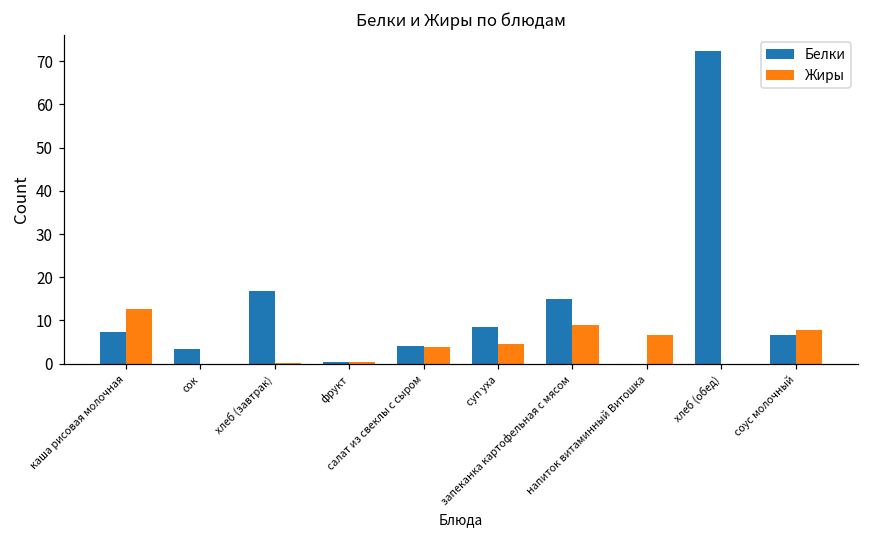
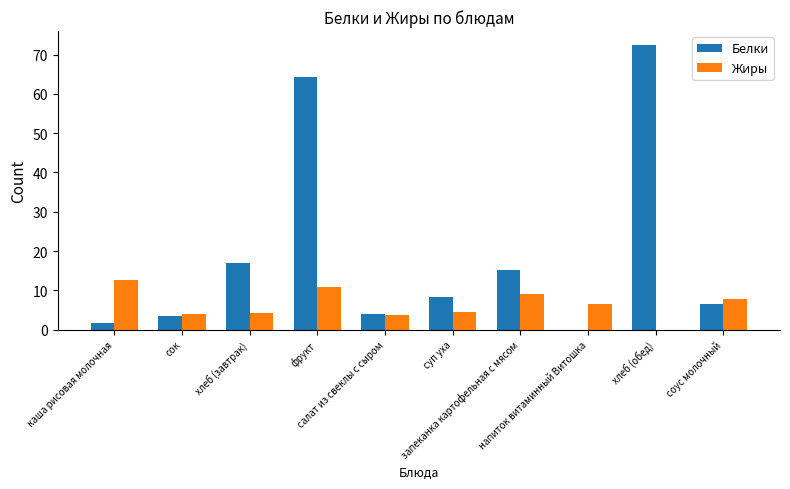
  {
    "Белки": {
-     "каша рисовая молочная": 7,
+     "каша рисовая молочная": 2,
      "сок": 4,
      "хлеб (завтрак)": 17,
-     "фрукт": 0,
+     "фрукт": 64,
      "салат из свеклы с сыром": 4,
      "суп уха": 8,
      "запеканка картофельная с мясом": 15,
      "напиток витаминный Витошка": 0,
      "хлеб (обед)": 72,
      "соус молочный": 7
    },
    "Жиры": {
      "каша рисовая молочная": 13,
-     "сок": 0,
-     "хлеб (завтрак)": 0,
-     "фрукт": 0,
+     "сок": 4,
+     "хлеб (завтрак)": 4,
+     "фрукт": 11,
      "салат из свеклы с сыром": 4,
      "суп уха": 4,
      "запеканка картофельная с мясом": 9,
      "напиток витаминный Витошка": 7,
      "хлеб (обед)": 0,
      "соус молочный": 8
    }
  }
